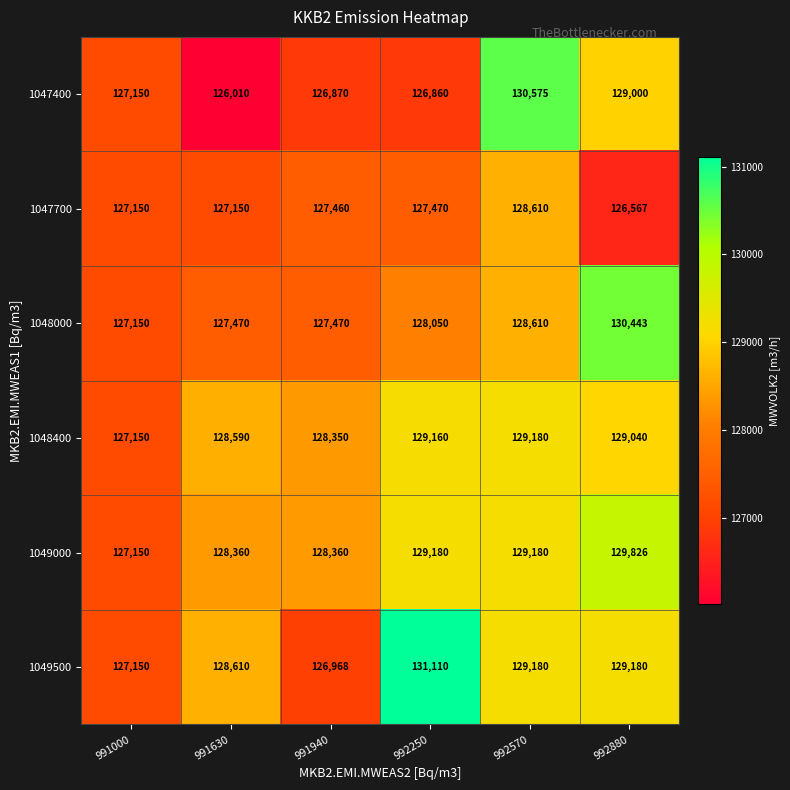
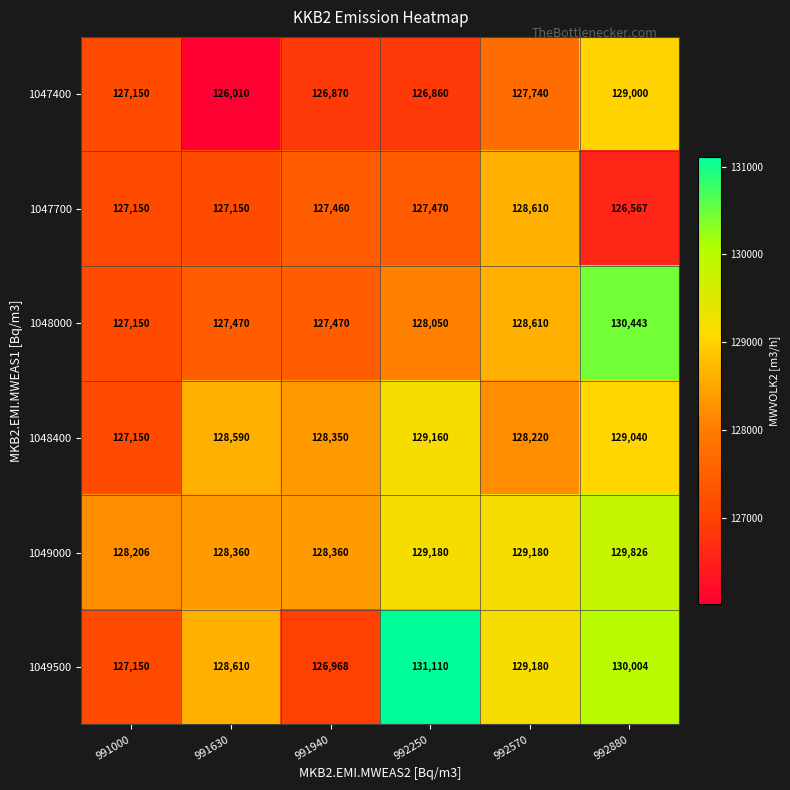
  {
    "1047400": {
      "991000": "127,150",
      "991630": "126,010",
      "991940": "126,870",
      "992250": "126,860",
-     "992570": "130,575",
+     "992570": "127,740",
      "992880": "129,000"
    },
    "1047700": {
      "991000": "127,150",
      "991630": "127,150",
      "991940": "127,460",
      "992250": "127,470",
      "992570": "128,610",
      "992880": "126,567"
    },
    "1048000": {
      "991000": "127,150",
      "991630": "127,470",
      "991940": "127,470",
      "992250": "128,050",
      "992570": "128,610",
      "992880": "130,443"
    },
    "1048400": {
      "991000": "127,150",
      "991630": "128,590",
      "991940": "128,350",
      "992250": "129,160",
-     "992570": "129,180",
+     "992570": "128,220",
      "992880": "129,040"
    },
    "1049000": {
-     "991000": "127,150",
+     "991000": "128,206",
      "991630": "128,360",
      "991940": "128,360",
      "992250": "129,180",
      "992570": "129,180",
      "992880": "129,826"
    },
    "1049500": {
      "991000": "127,150",
      "991630": "128,610",
      "991940": "126,968",
      "992250": "131,110",
      "992570": "129,180",
-     "992880": "129,180"
+     "992880": "130,004"
    }
  }
